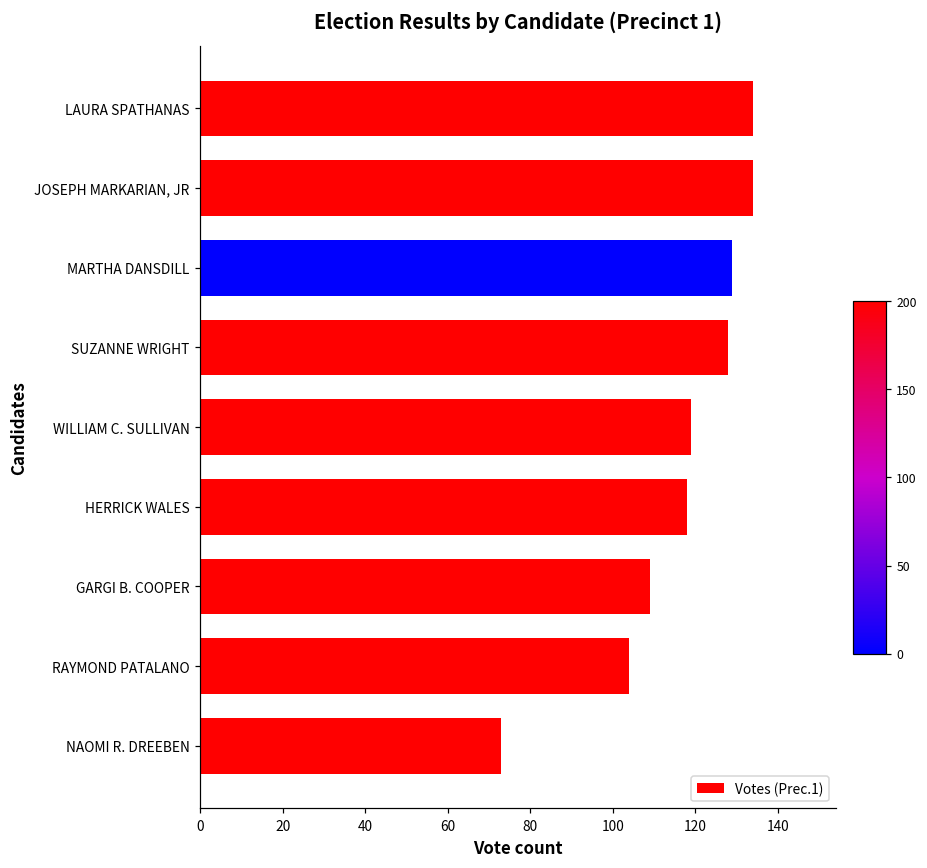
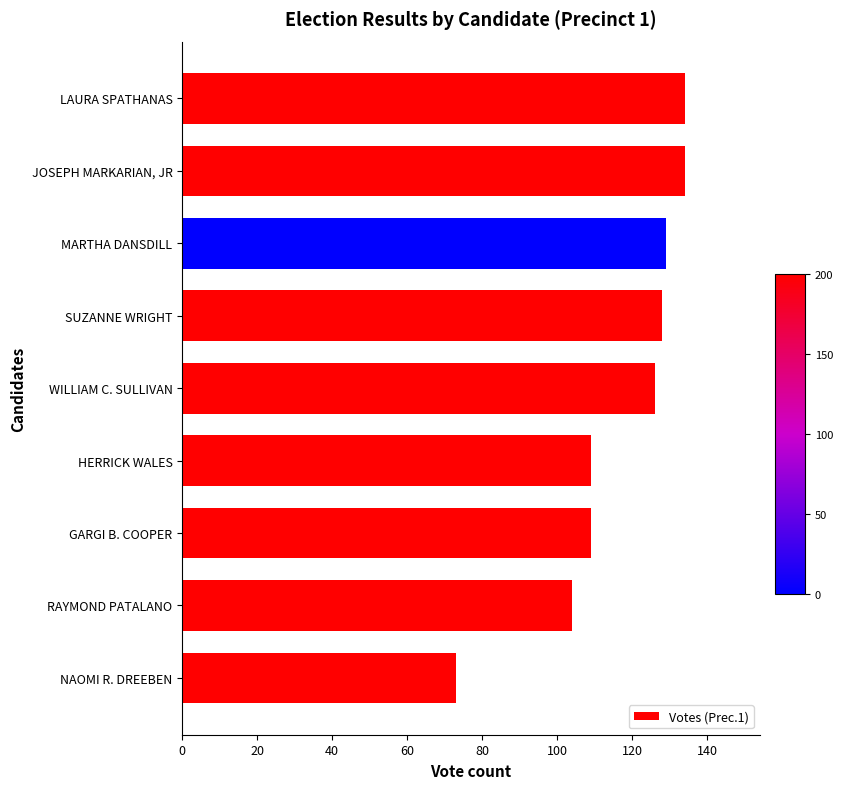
  {
    "LAURA SPATHANAS": 134,
    "JOSEPH MARKARIAN, JR": 134,
    "MARTHA DANSDILL": 129,
    "SUZANNE WRIGHT": 128,
-   "WILLIAM C. SULLIVAN": 119,
-   "HERRICK WALES": 118,
+   "WILLIAM C. SULLIVAN": 126,
+   "HERRICK WALES": 109,
    "GARGI B. COOPER": 109,
    "RAYMOND PATALANO": 104,
    "NAOMI R. DREEBEN": 73
  }
